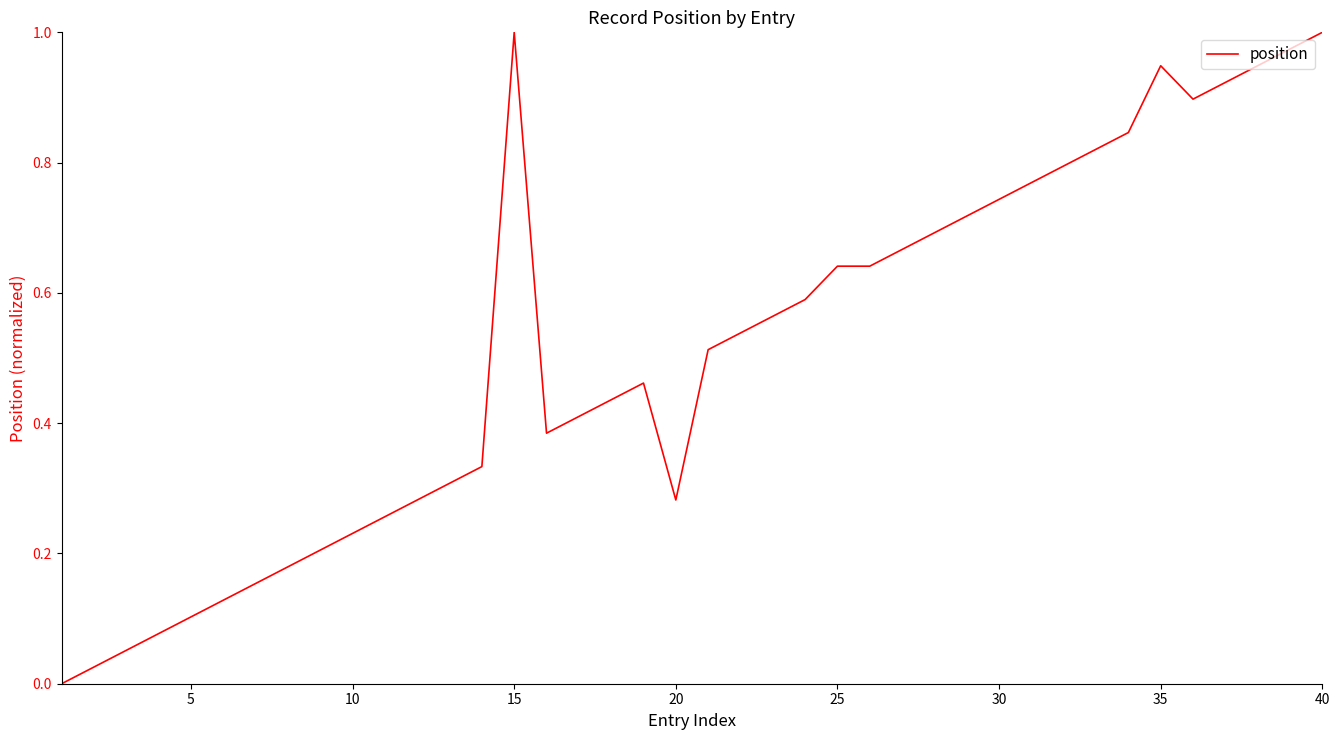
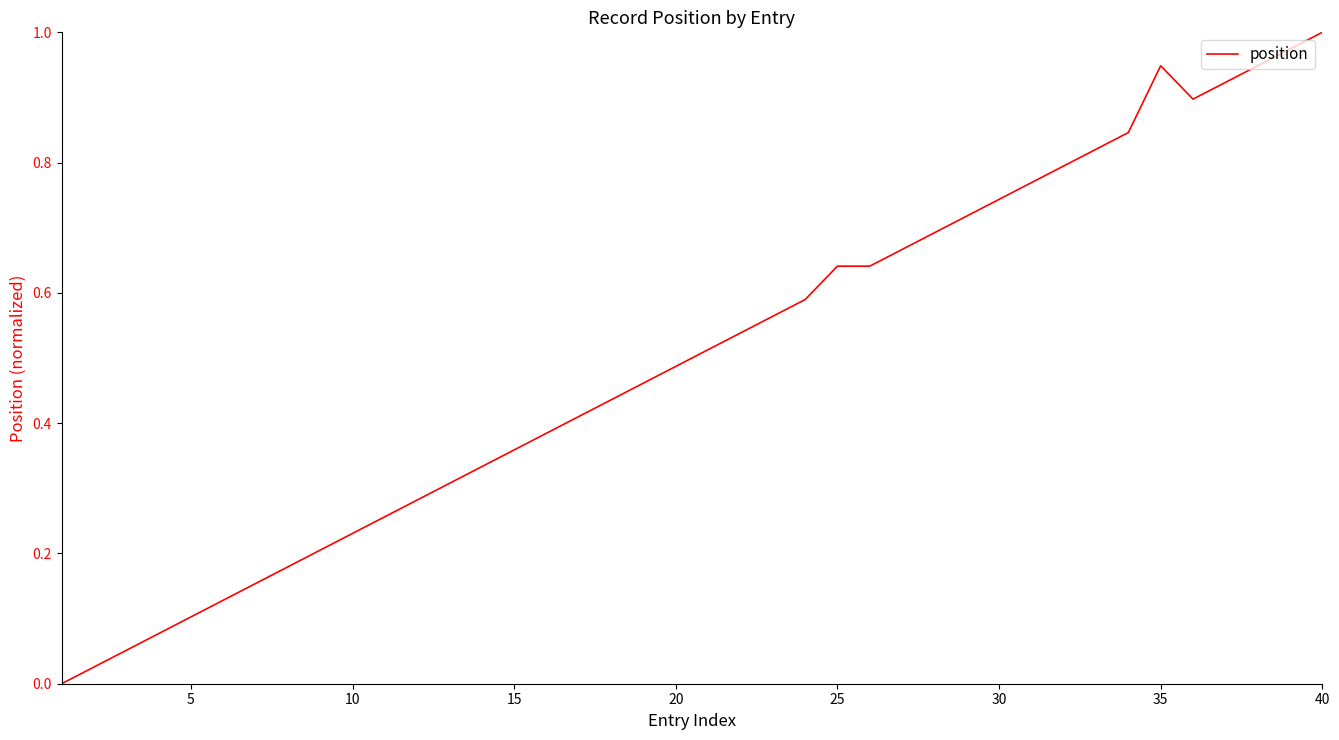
  {
    "5": 0.10,
    "10": 0.23,
-   "15": 1.00,
-   "20": 0.28,
+   "15": 0.36,
+   "20": 0.49,
    "25": 0.64,
    "30": 0.74,
    "35": 0.95,
    "40": 1.00
  }
